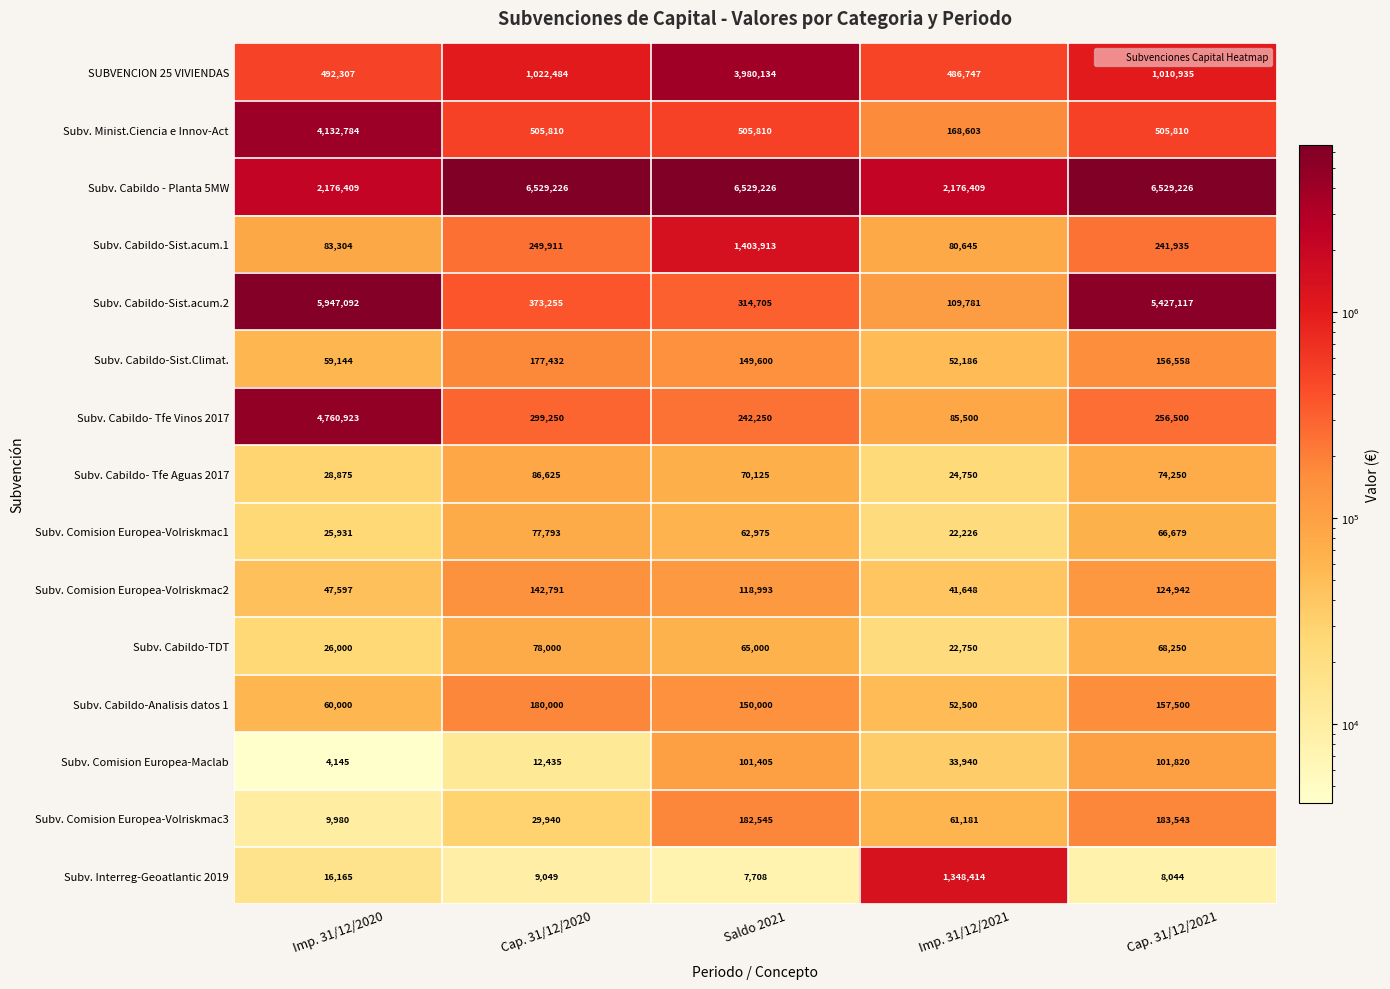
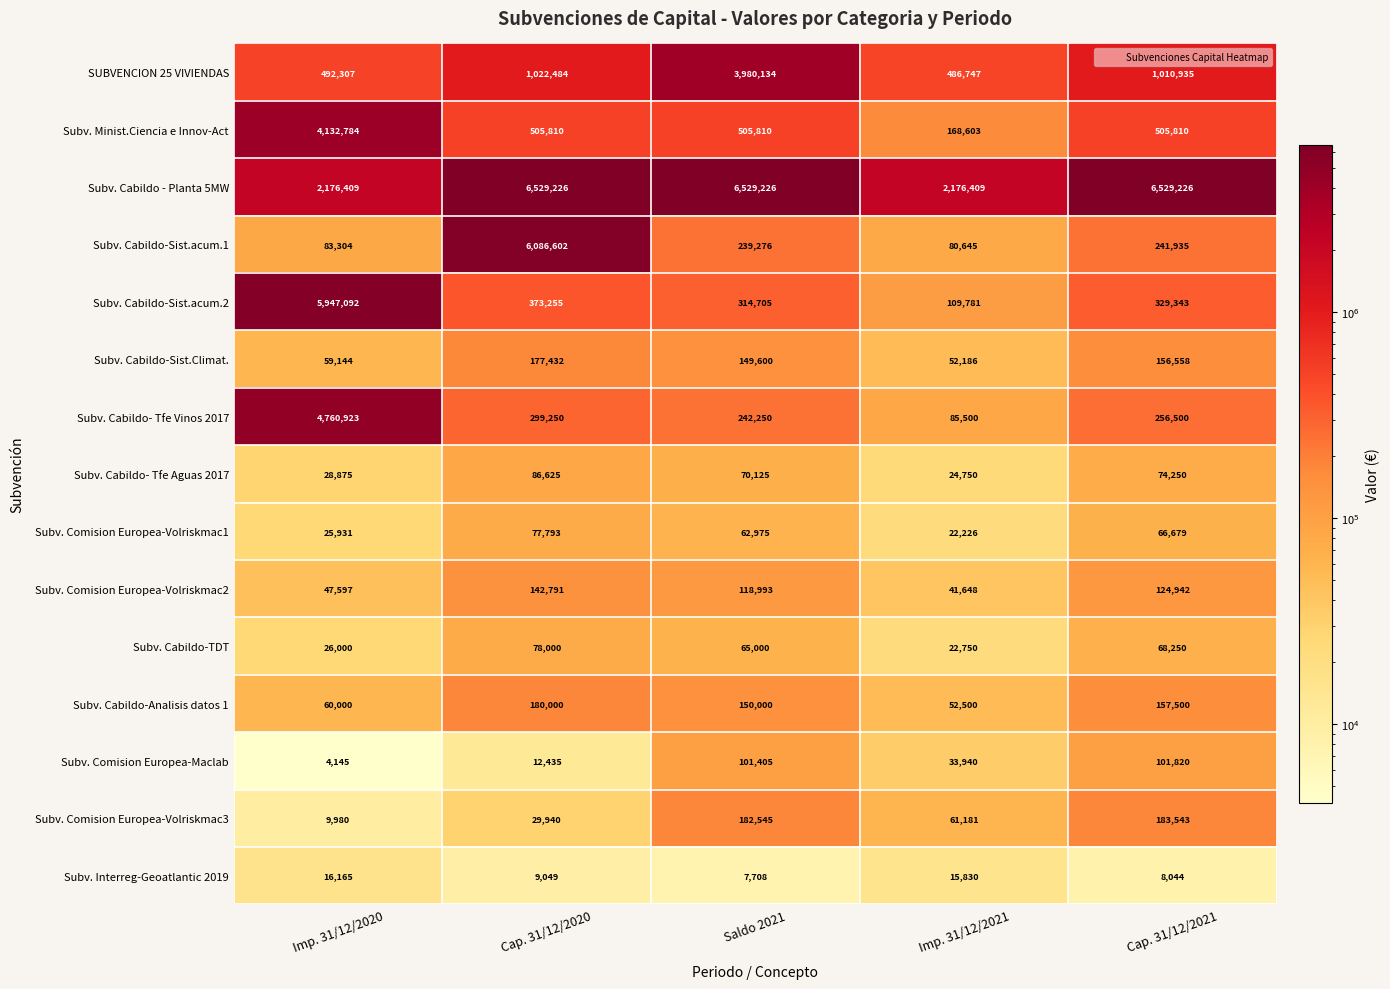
  {
    "SUBVENCION 25 VIVIENDAS": {
      "Imp. 31/12/2020": "492,307",
      "Cap. 31/12/2020": "1,022,484",
      "Saldo 2021": "3,980,134",
      "Imp. 31/12/2021": "486,747",
      "Cap. 31/12/2021": "1,010,935"
    },
    "Subv. Minist.Ciencia e Innov-Act": {
      "Imp. 31/12/2020": "4,132,784",
      "Cap. 31/12/2020": "505,810",
      "Saldo 2021": "505,810",
      "Imp. 31/12/2021": "168,603",
      "Cap. 31/12/2021": "505,810"
    },
    "Subv. Cabildo - Planta 5MW": {
      "Imp. 31/12/2020": "2,176,409",
      "Cap. 31/12/2020": "6,529,226",
      "Saldo 2021": "6,529,226",
      "Imp. 31/12/2021": "2,176,409",
      "Cap. 31/12/2021": "6,529,226"
    },
    "Subv. Cabildo-Sist.acum.1": {
      "Imp. 31/12/2020": "83,304",
-     "Cap. 31/12/2020": "249,911",
-     "Saldo 2021": "1,403,913",
+     "Cap. 31/12/2020": "6,086,602",
+     "Saldo 2021": "239,276",
      "Imp. 31/12/2021": "80,645",
      "Cap. 31/12/2021": "241,935"
    },
    "Subv. Cabildo-Sist.acum.2": {
      "Imp. 31/12/2020": "5,947,092",
      "Cap. 31/12/2020": "373,255",
      "Saldo 2021": "314,705",
      "Imp. 31/12/2021": "109,781",
-     "Cap. 31/12/2021": "5,427,117"
+     "Cap. 31/12/2021": "329,343"
    },
    "Subv. Cabildo-Sist.Climat.": {
      "Imp. 31/12/2020": "59,144",
      "Cap. 31/12/2020": "177,432",
      "Saldo 2021": "149,600",
      "Imp. 31/12/2021": "52,186",
      "Cap. 31/12/2021": "156,558"
    },
    "Subv. Cabildo- Tfe Vinos 2017": {
      "Imp. 31/12/2020": "4,760,923",
      "Cap. 31/12/2020": "299,250",
      "Saldo 2021": "242,250",
      "Imp. 31/12/2021": "85,500",
      "Cap. 31/12/2021": "256,500"
    },
    "Subv. Cabildo- Tfe Aguas 2017": {
      "Imp. 31/12/2020": "28,875",
      "Cap. 31/12/2020": "86,625",
      "Saldo 2021": "70,125",
      "Imp. 31/12/2021": "24,750",
      "Cap. 31/12/2021": "74,250"
    },
    "Subv. Comision Europea-Volriskmac1": {
      "Imp. 31/12/2020": "25,931",
      "Cap. 31/12/2020": "77,793",
      "Saldo 2021": "62,975",
      "Imp. 31/12/2021": "22,226",
      "Cap. 31/12/2021": "66,679"
    },
    "Subv. Comision Europea-Volriskmac2": {
      "Imp. 31/12/2020": "47,597",
      "Cap. 31/12/2020": "142,791",
      "Saldo 2021": "118,993",
      "Imp. 31/12/2021": "41,648",
      "Cap. 31/12/2021": "124,942"
    },
    "Subv. Cabildo-TDT": {
      "Imp. 31/12/2020": "26,000",
      "Cap. 31/12/2020": "78,000",
      "Saldo 2021": "65,000",
      "Imp. 31/12/2021": "22,750",
      "Cap. 31/12/2021": "68,250"
    },
    "Subv. Cabildo-Analisis datos 1": {
      "Imp. 31/12/2020": "60,000",
      "Cap. 31/12/2020": "180,000",
      "Saldo 2021": "150,000",
      "Imp. 31/12/2021": "52,500",
      "Cap. 31/12/2021": "157,500"
    },
    "Subv. Comision Europea-Maclab": {
      "Imp. 31/12/2020": "4,145",
      "Cap. 31/12/2020": "12,435",
      "Saldo 2021": "101,405",
      "Imp. 31/12/2021": "33,940",
      "Cap. 31/12/2021": "101,820"
    },
    "Subv. Comision Europea-Volriskmac3": {
      "Imp. 31/12/2020": "9,980",
      "Cap. 31/12/2020": "29,940",
      "Saldo 2021": "182,545",
      "Imp. 31/12/2021": "61,181",
      "Cap. 31/12/2021": "183,543"
    },
    "Subv. Interreg-Geoatlantic 2019": {
      "Imp. 31/12/2020": "16,165",
      "Cap. 31/12/2020": "9,049",
      "Saldo 2021": "7,708",
-     "Imp. 31/12/2021": "1,348,414",
+     "Imp. 31/12/2021": "15,830",
      "Cap. 31/12/2021": "8,044"
    }
  }
